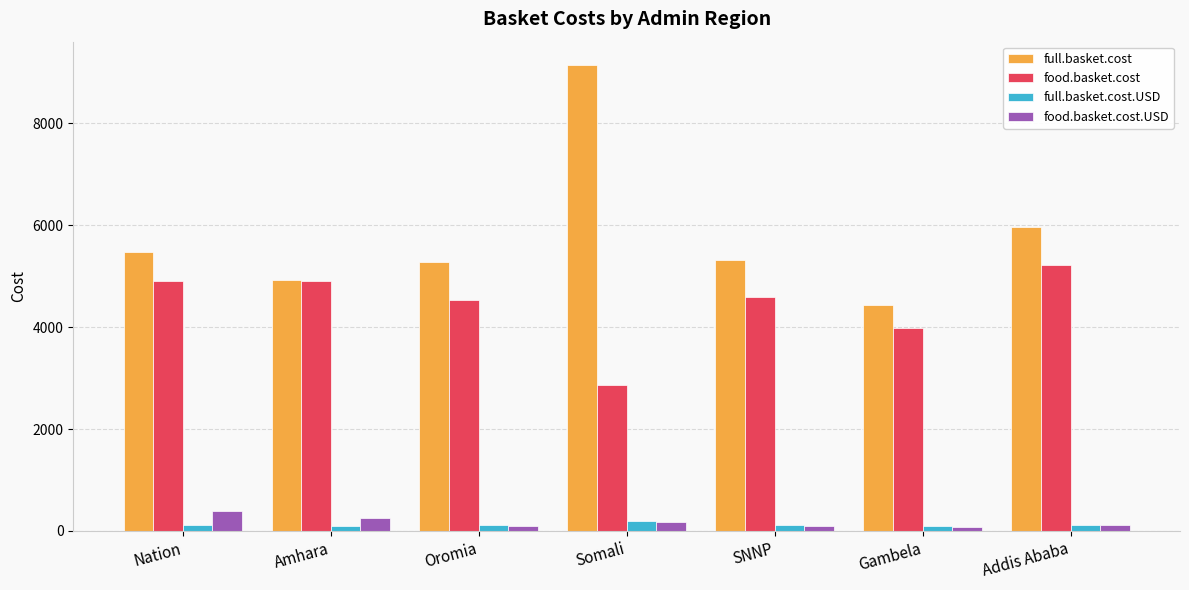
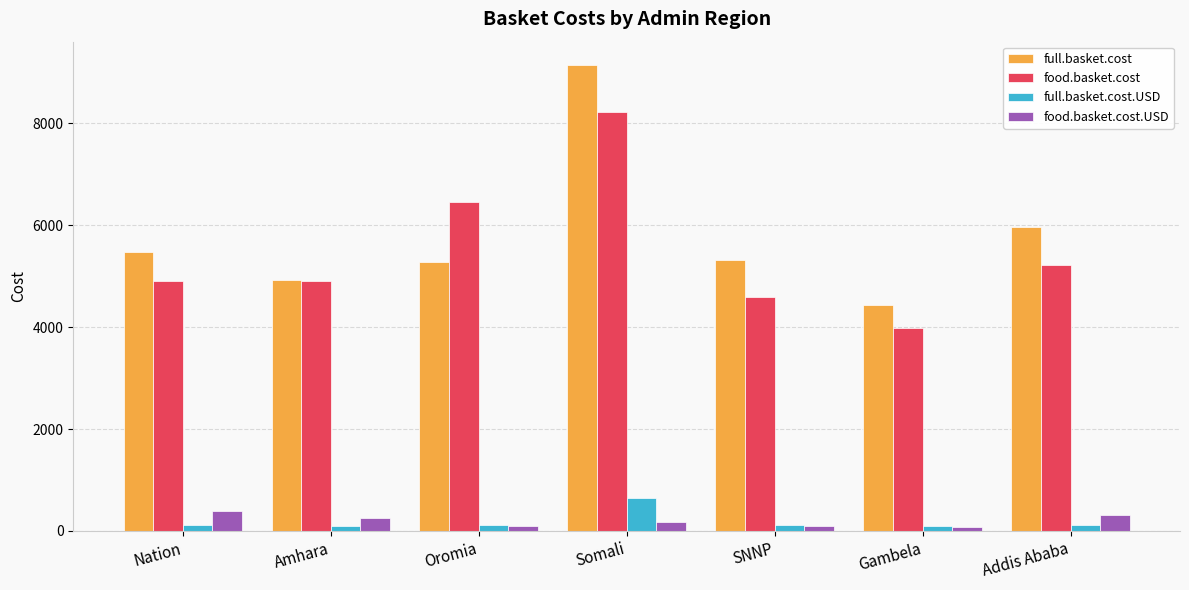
  {
    "full.basket.cost": {
      "Nation": 5500,
      "Amhara": 4900,
      "Oromia": 5300,
      "Somali": 9100,
      "SNNP": 5300,
      "Gambela": 4400,
      "Addis Ababa": 6000
    },
    "food.basket.cost": {
      "Nation": 4900,
      "Amhara": 4900,
-     "Oromia": 4500,
-     "Somali": 2900,
+     "Oromia": 6500,
+     "Somali": 8200,
      "SNNP": 4600,
      "Gambela": 4000,
      "Addis Ababa": 5200
    },
    "full.basket.cost.USD": {
      "Nation": 100,
      "Amhara": 100,
      "Oromia": 100,
-     "Somali": 200,
+     "Somali": 700,
      "SNNP": 100,
      "Gambela": 100,
      "Addis Ababa": 100
    },
    "food.basket.cost.USD": {
      "Nation": 400,
      "Amhara": 300,
      "Oromia": 100,
      "Somali": 200,
      "SNNP": 100,
      "Gambela": 100,
-     "Addis Ababa": 100
+     "Addis Ababa": 300
    }
  }
